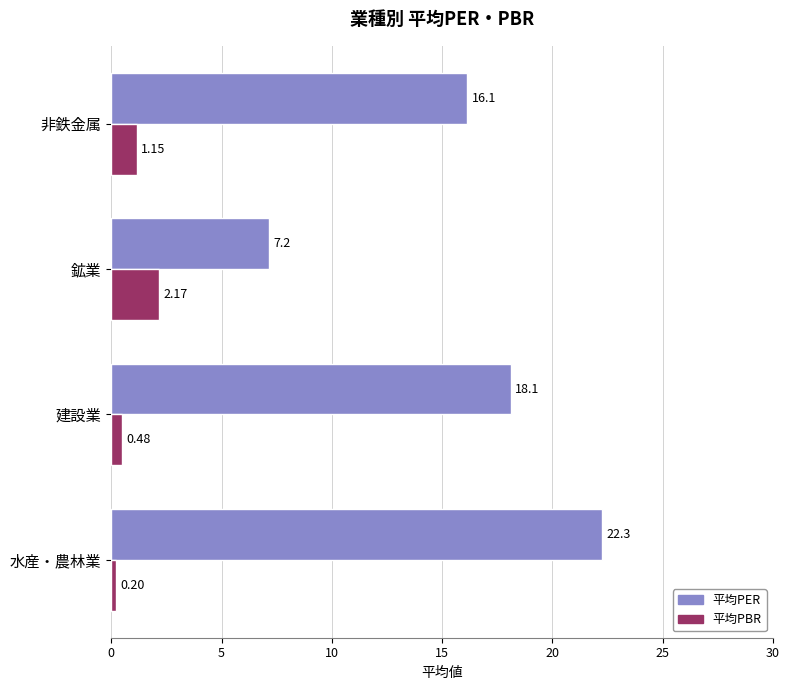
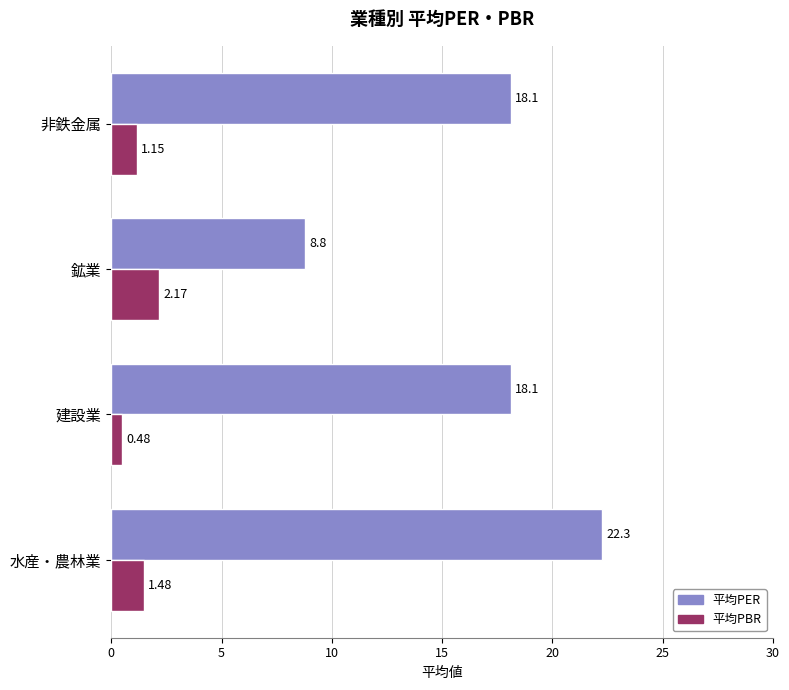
  {
    "平均PER": {
-     "非鉄金属": 16.1,
-     "鉱業": 7.2,
+     "非鉄金属": 18.1,
+     "鉱業": 8.8,
      "建設業": 18.1,
      "水産・農林業": 22.3
    },
    "平均PBR": {
      "非鉄金属": 1.15,
      "鉱業": 2.17,
      "建設業": 0.48,
-     "水産・農林業": 0.20
+     "水産・農林業": 1.48
    }
  }
